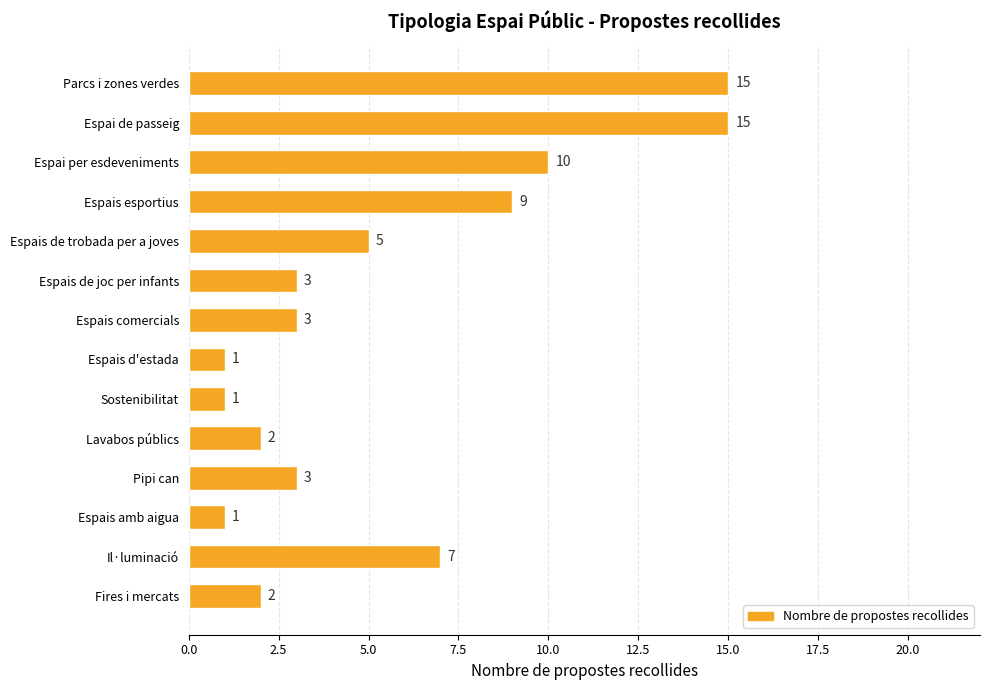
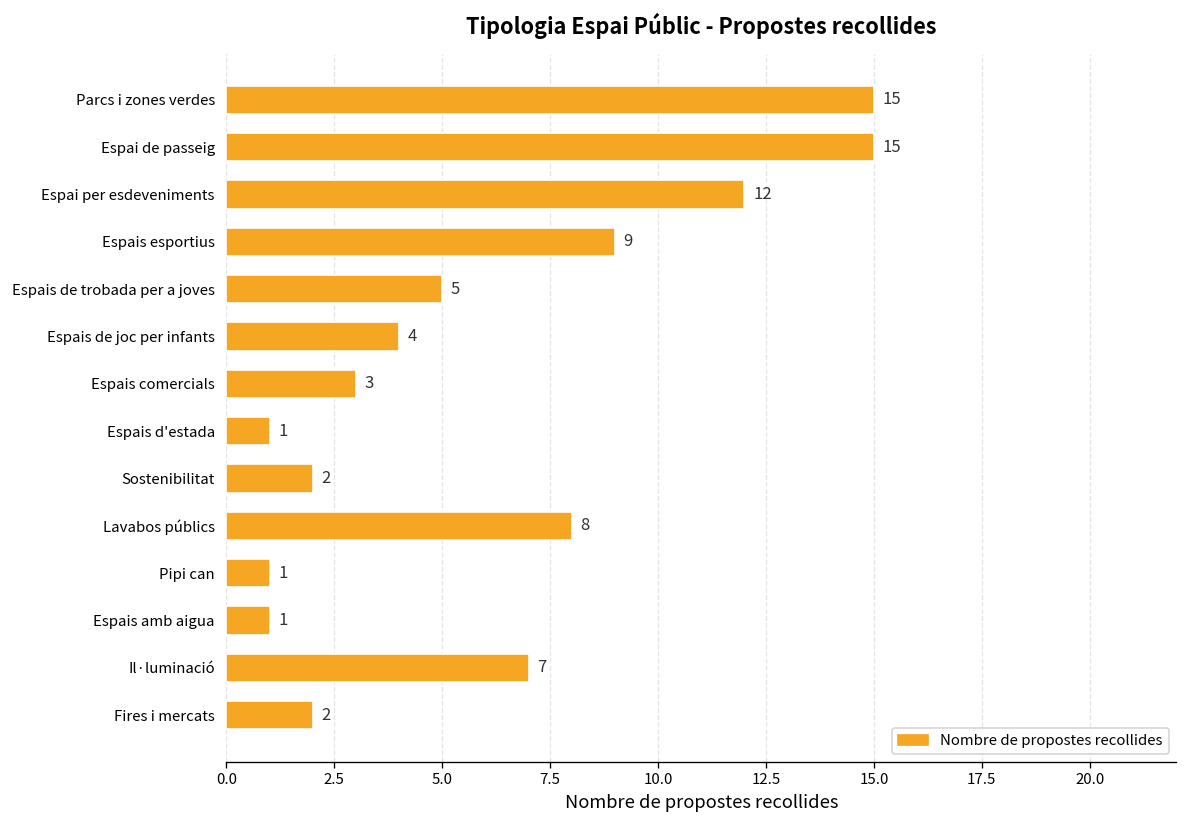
  {
    "Parcs i zones verdes": 15,
    "Espai de passeig": 15,
-   "Espai per esdeveniments": 10,
+   "Espai per esdeveniments": 12,
    "Espais esportius": 9,
    "Espais de trobada per a joves": 5,
-   "Espais de joc per infants": 3,
+   "Espais de joc per infants": 4,
    "Espais comercials": 3,
    "Espais d'estada": 1,
-   "Sostenibilitat": 1,
-   "Lavabos públics": 2,
-   "Pipi can": 3,
+   "Sostenibilitat": 2,
+   "Lavabos públics": 8,
+   "Pipi can": 1,
    "Espais amb aigua": 1,
    "Il·luminació": 7,
    "Fires i mercats": 2
  }
